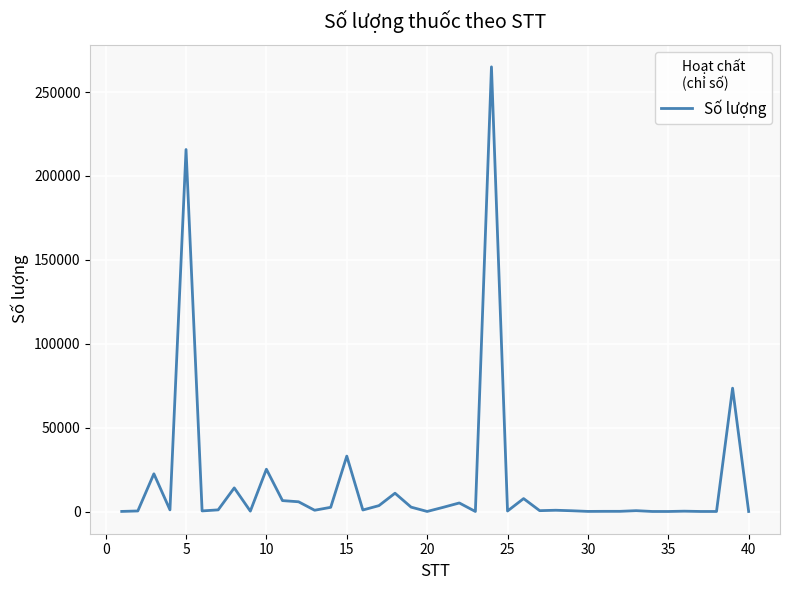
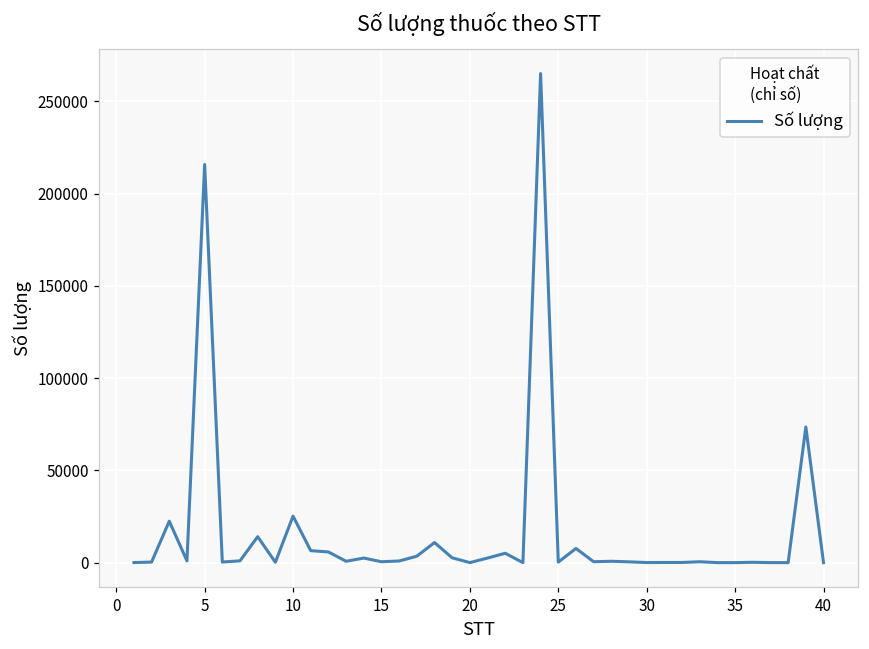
  {
    "5": 216000,
    "10": 25000,
-   "15": 33000,
+   "15": 1000,
    "20": 0,
    "25": 0,
    "30": 0,
    "35": 0,
    "40": 0
  }
